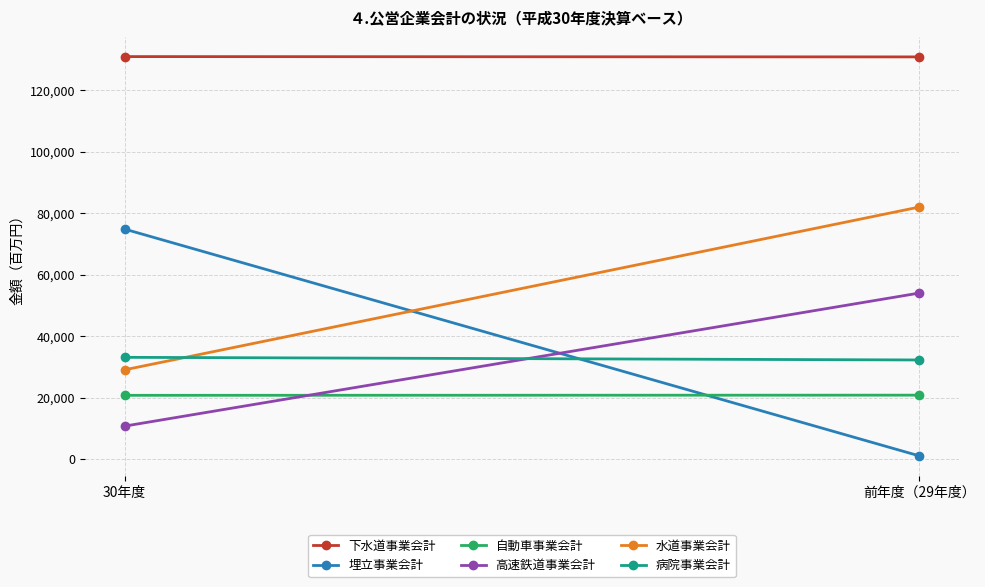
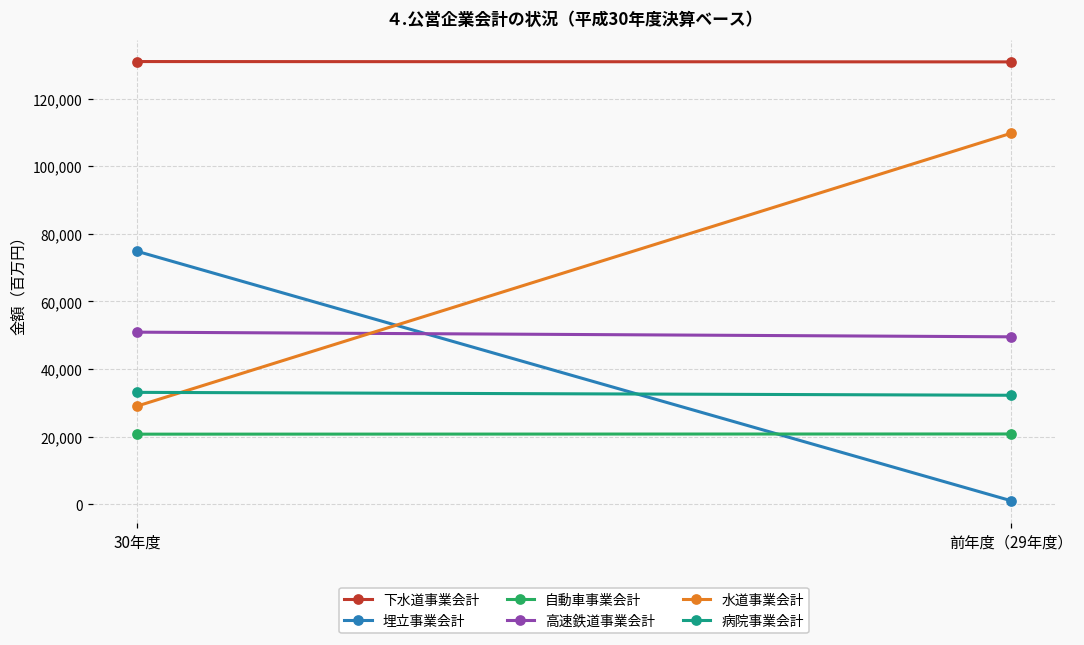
  {
    "下水道事業会計": {
      "30年度": "131,000",
      "前年度（29年度）": "131,000"
    },
    "埋立事業会計": {
      "30年度": "75,000",
      "前年度（29年度）": "1,000"
    },
    "高速鉄道事業会計": {
-     "30年度": "11,000",
-     "前年度（29年度）": "54,000"
+     "30年度": "51,000",
+     "前年度（29年度）": "50,000"
    },
    "水道事業会計": {
      "30年度": "29,000",
-     "前年度（29年度）": "82,000"
+     "前年度（29年度）": "110,000"
    }
  }
